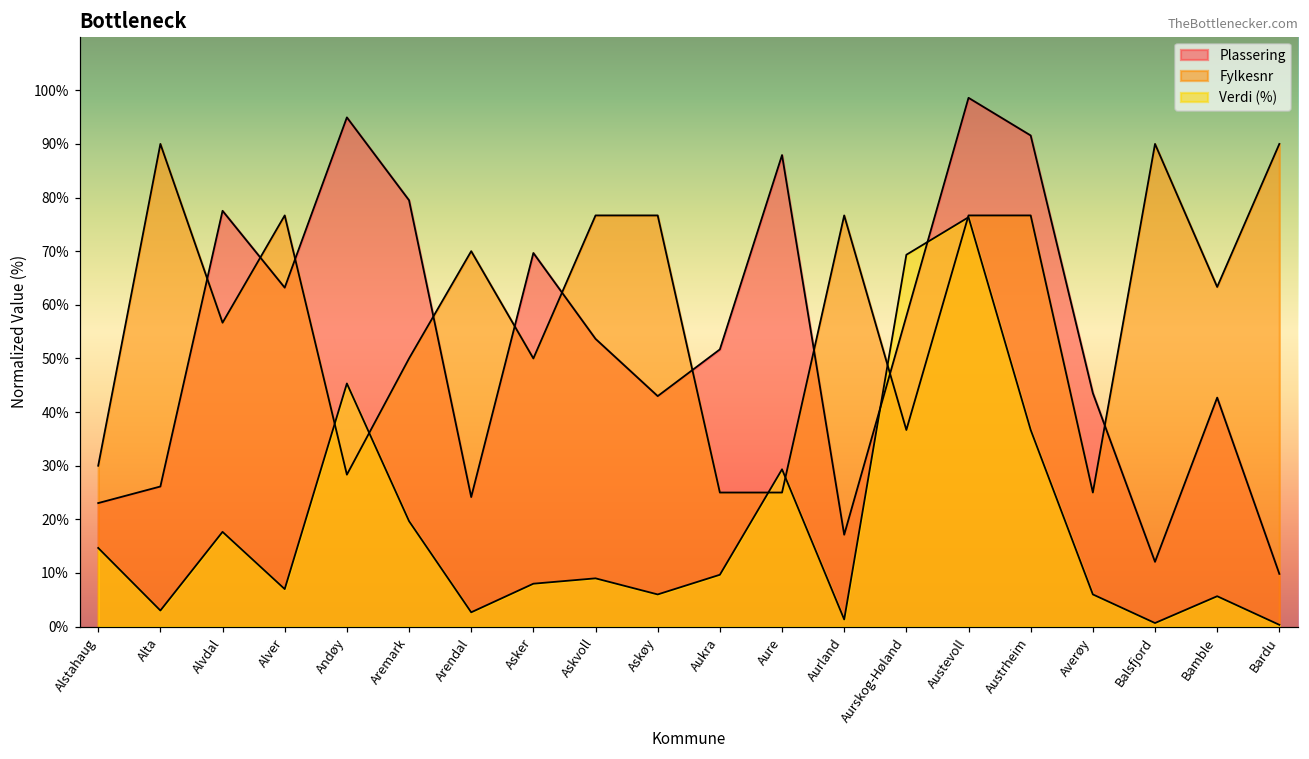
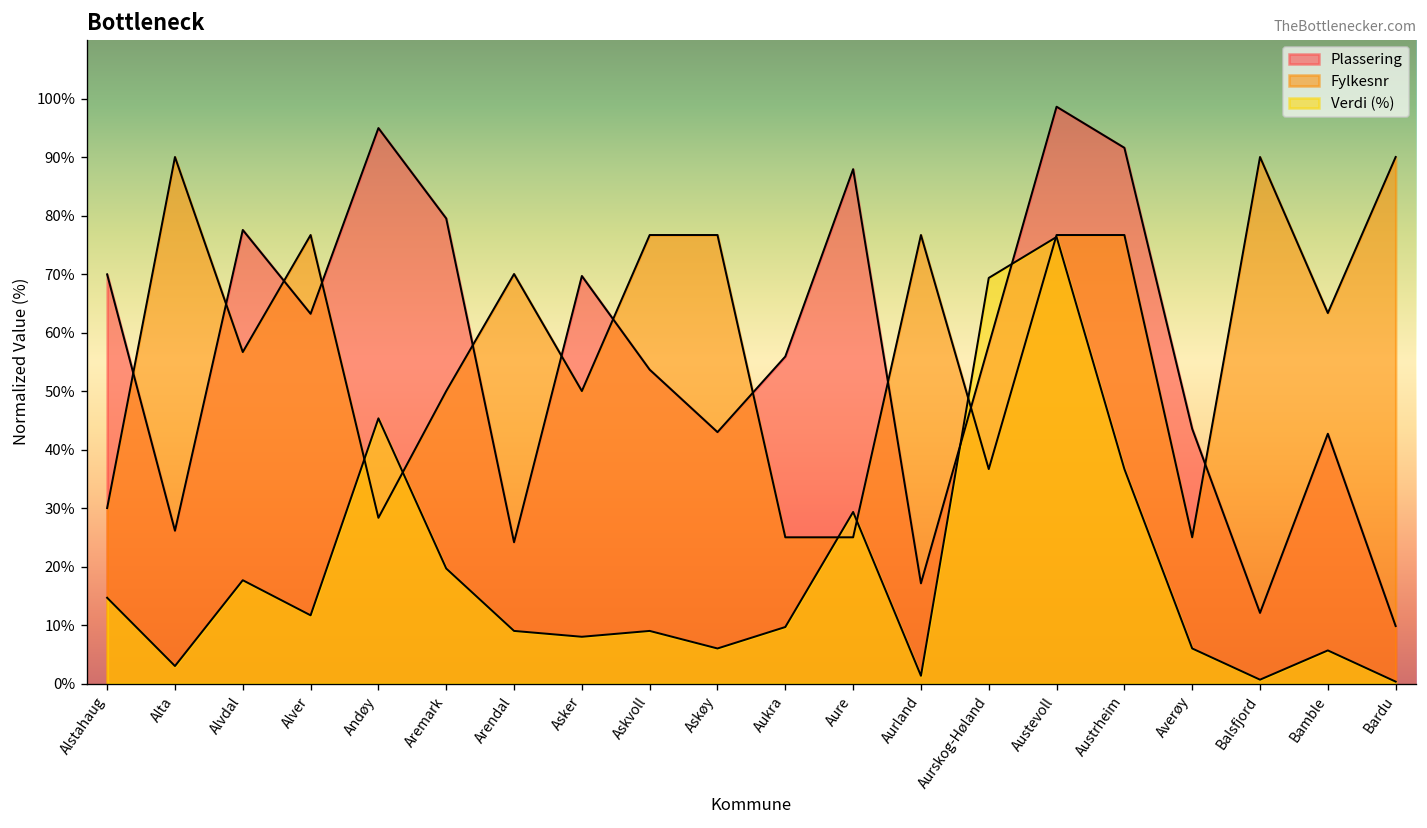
  {
    "Plassering": {
-     "Alstahaug": "23%",
+     "Alstahaug": "70%",
      "Alta": "26%",
      "Alvdal": "78%",
      "Alver": "63%",
      "Andøy": "95%",
      "Aremark": "79%",
      "Arendal": "24%",
      "Asker": "70%",
      "Askvoll": "54%",
      "Askøy": "43%",
-     "Aukra": "52%",
+     "Aukra": "56%",
      "Aure": "88%",
      "Aurland": "17%",
      "Aurskog-Høland": "58%",
      "Austevoll": "99%",
      "Austrheim": "92%",
      "Averøy": "44%",
      "Balsfjord": "12%",
      "Bamble": "43%",
      "Bardu": "10%"
    },
    "Fylkesnr": {
      "Alstahaug": "30%",
      "Alta": "90%",
      "Alvdal": "57%",
      "Alver": "77%",
      "Andøy": "28%",
      "Aremark": "50%",
      "Arendal": "70%",
      "Asker": "50%",
      "Askvoll": "77%",
      "Askøy": "77%",
      "Aukra": "25%",
      "Aure": "25%",
      "Aurland": "77%",
      "Aurskog-Høland": "37%",
      "Austrheim": "77%",
      "Averøy": "25%",
      "Balsfjord": "90%",
      "Bamble": "63%",
      "Bardu": "90%"
    },
    "Verdi (%)": {
      "Alstahaug": "15%",
      "Alta": "3%",
      "Alvdal": "18%",
-     "Alver": "7%",
+     "Alver": "12%",
      "Andøy": "45%",
      "Aremark": "20%",
-     "Arendal": "3%",
+     "Arendal": "9%",
      "Asker": "8%",
      "Askvoll": "9%",
      "Askøy": "6%",
      "Aukra": "10%",
      "Aure": "29%",
      "Aurland": "1%",
      "Aurskog-Høland": "69%",
      "Austrheim": "37%",
      "Averøy": "6%",
      "Balsfjord": "1%",
      "Bamble": "6%",
      "Bardu": "0%"
    }
  }
